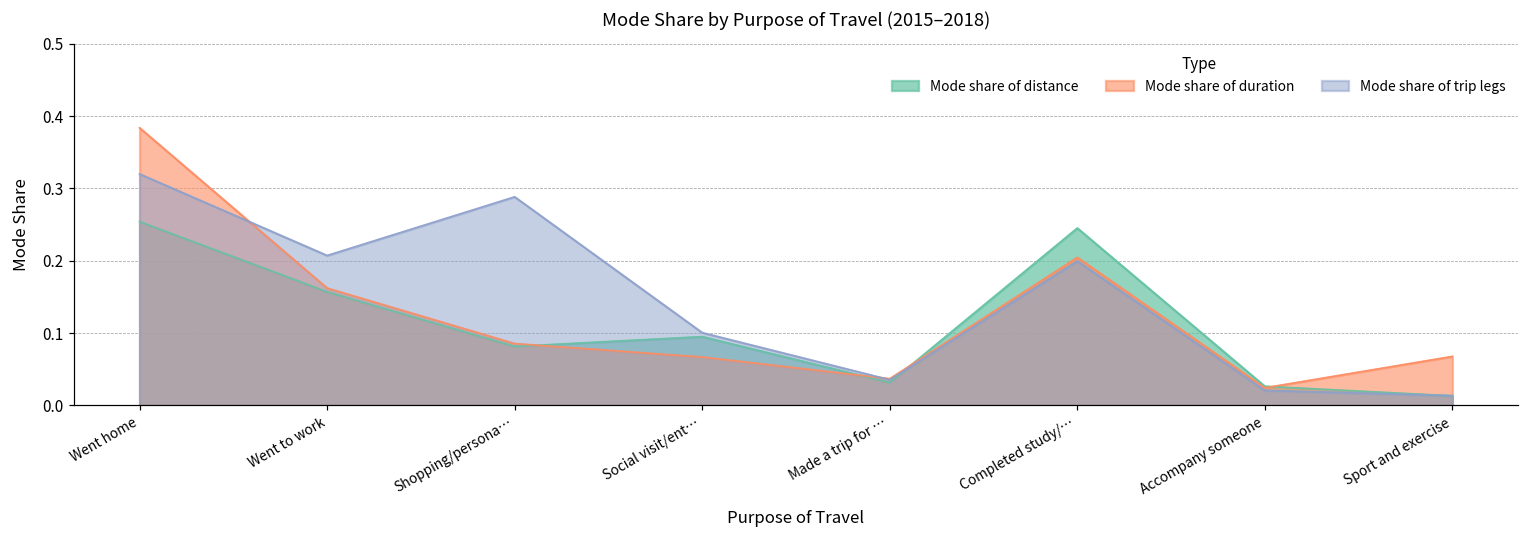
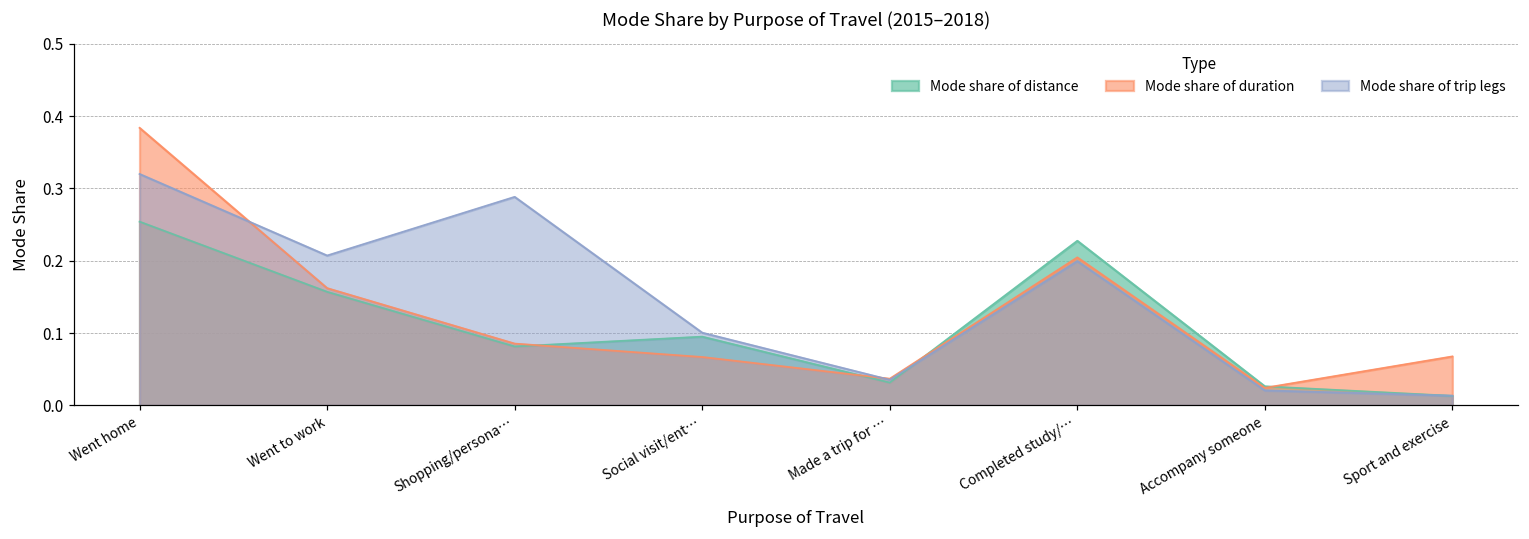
  {
    "Mode share of distance": {
      "Went home": 0.25,
      "Went to work": 0.16,
      "Shopping/persona…": 0.08,
      "Social visit/ent…": 0.10,
-     "Completed study/…": 0.25
+     "Completed study/…": 0.23
    },
    "Mode share of duration": {
      "Went home": 0.38,
      "Went to work": 0.16,
      "Shopping/persona…": 0.09,
      "Social visit/ent…": 0.07,
      "Completed study/…": 0.20,
      "Sport and exercise": 0.07
    },
    "Mode share of trip legs": {
      "Went home": 0.32,
      "Went to work": 0.21,
      "Shopping/persona…": 0.29,
      "Social visit/ent…": 0.10,
      "Completed study/…": 0.20
    }
  }
